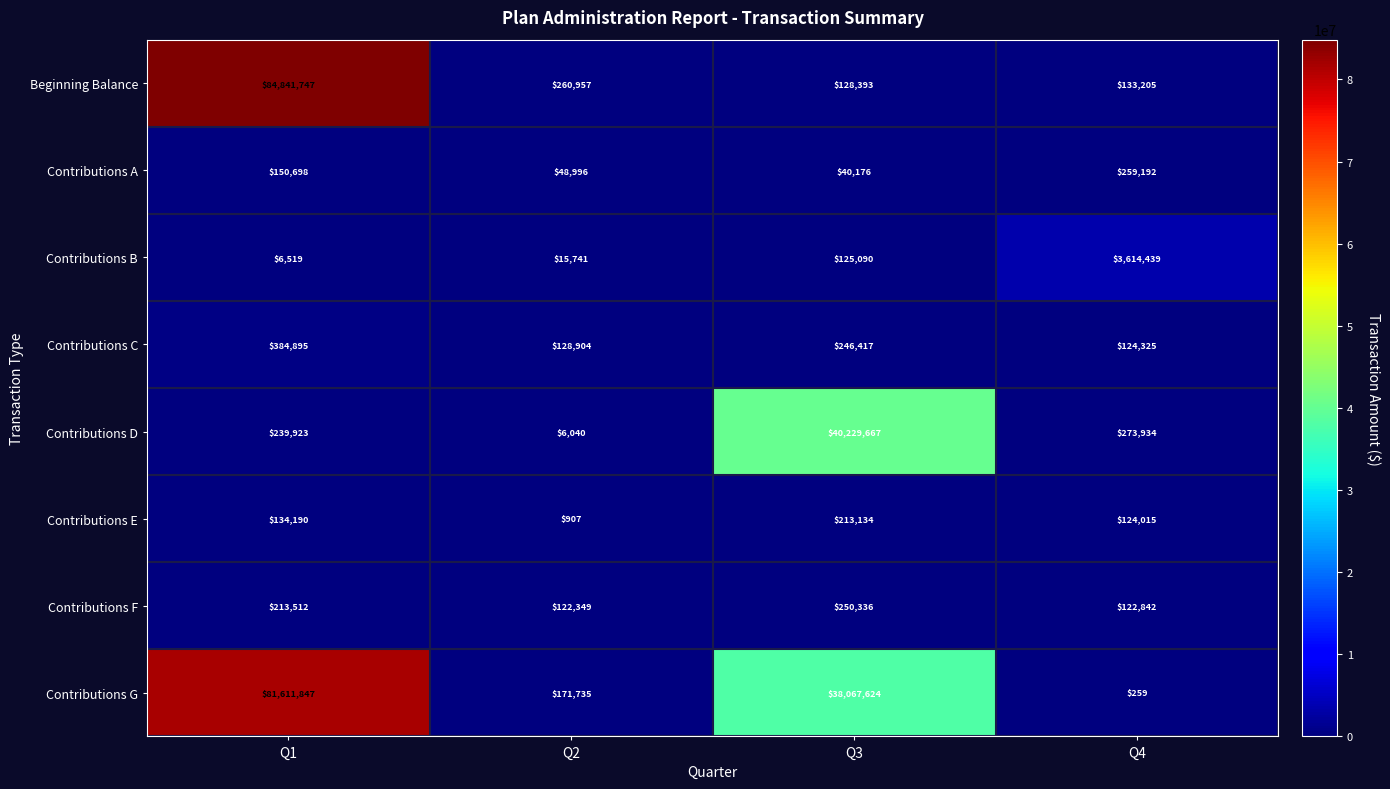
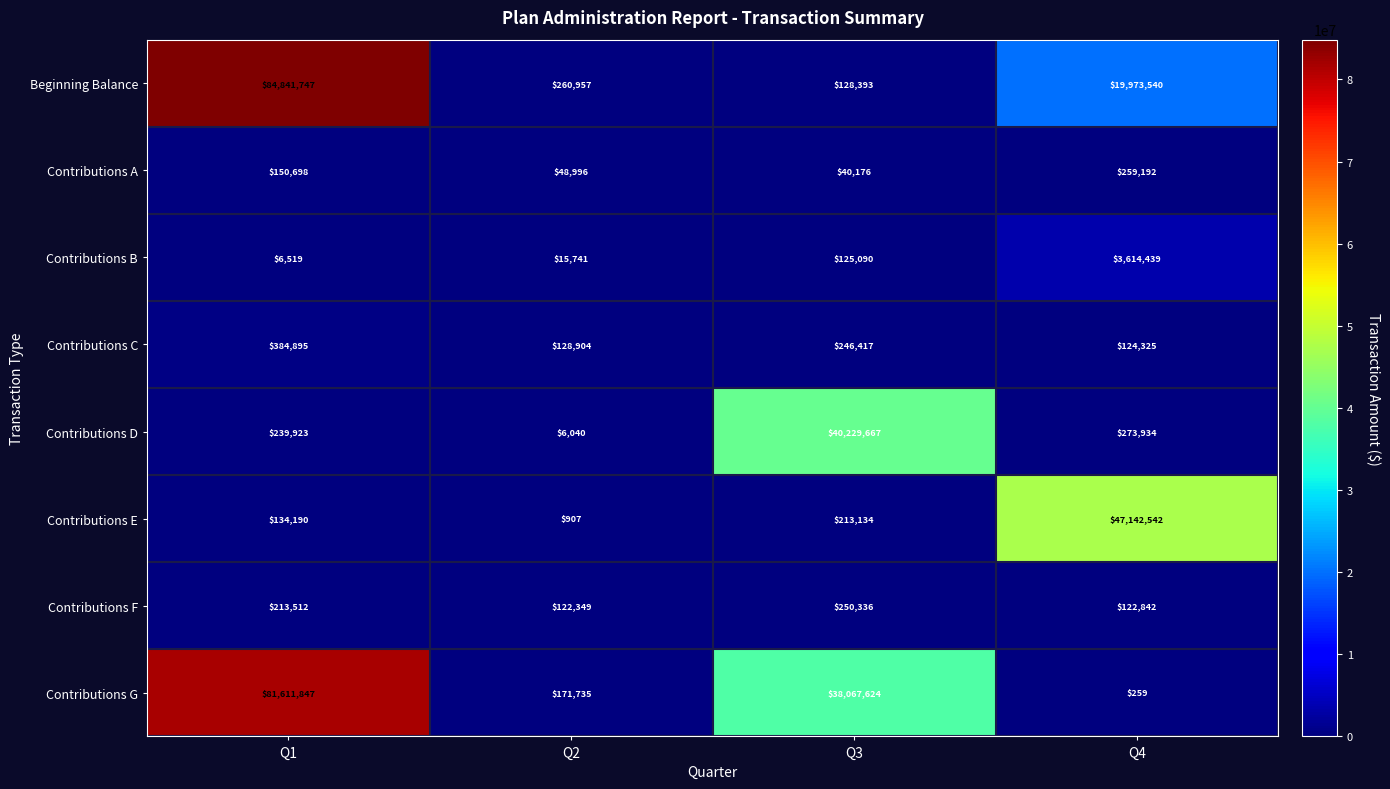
  {
    "Beginning Balance": {
      "Q1": "$84,841,747",
      "Q2": "$260,957",
      "Q3": "$128,393",
-     "Q4": "$133,205"
+     "Q4": "$19,973,540"
    },
    "Contributions A": {
      "Q1": "$150,698",
      "Q2": "$48,996",
      "Q3": "$40,176",
      "Q4": "$259,192"
    },
    "Contributions B": {
      "Q1": "$6,519",
      "Q2": "$15,741",
      "Q3": "$125,090",
      "Q4": "$3,614,439"
    },
    "Contributions C": {
      "Q1": "$384,895",
      "Q2": "$128,904",
      "Q3": "$246,417",
      "Q4": "$124,325"
    },
    "Contributions D": {
      "Q1": "$239,923",
      "Q2": "$6,040",
      "Q3": "$40,229,667",
      "Q4": "$273,934"
    },
    "Contributions E": {
      "Q1": "$134,190",
      "Q2": "$907",
      "Q3": "$213,134",
-     "Q4": "$124,015"
+     "Q4": "$47,142,542"
    },
    "Contributions F": {
      "Q1": "$213,512",
      "Q2": "$122,349",
      "Q3": "$250,336",
      "Q4": "$122,842"
    },
    "Contributions G": {
      "Q1": "$81,611,847",
      "Q2": "$171,735",
      "Q3": "$38,067,624",
      "Q4": "$259"
    }
  }
